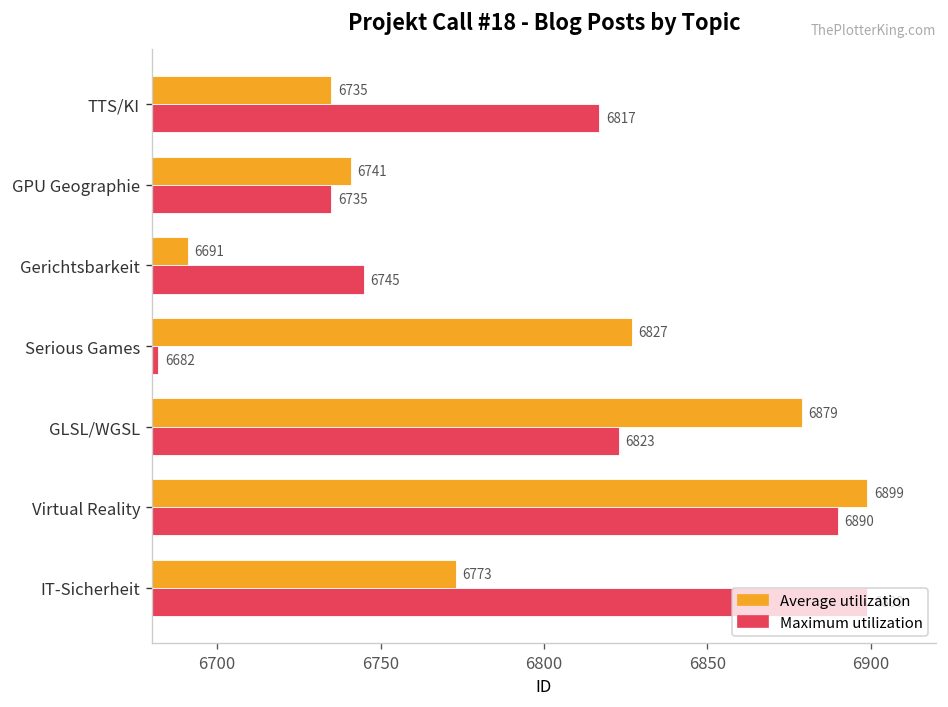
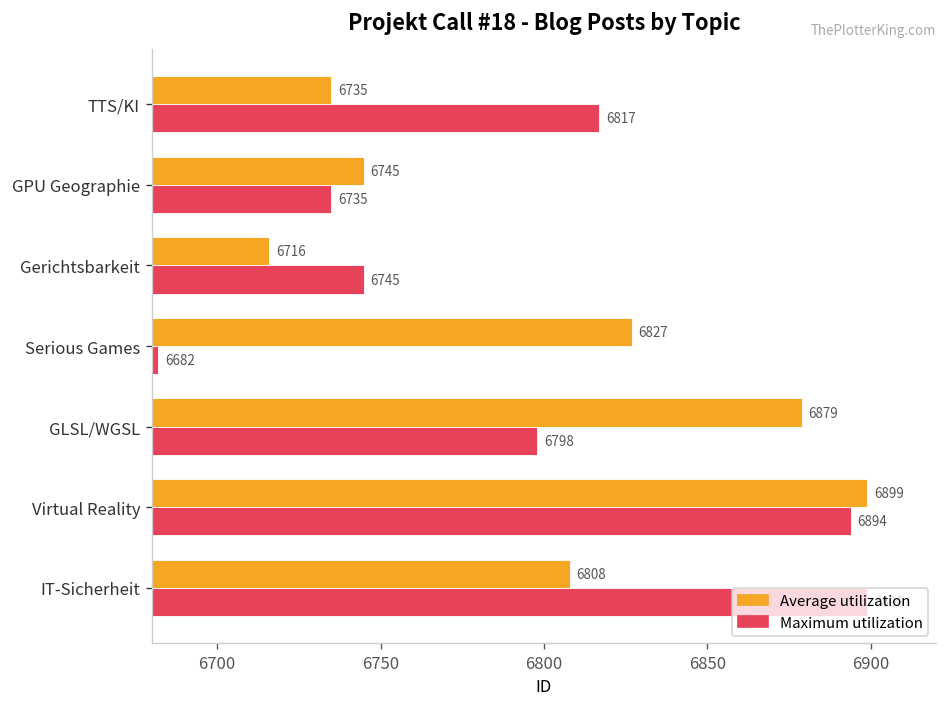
  {
    "Average utilization": {
      "TTS/KI": 6735,
-     "GPU Geographie": 6741,
-     "Gerichtsbarkeit": 6691,
+     "GPU Geographie": 6745,
+     "Gerichtsbarkeit": 6716,
      "Serious Games": 6827,
      "GLSL/WGSL": 6879,
      "Virtual Reality": 6899,
-     "IT-Sicherheit": 6773
+     "IT-Sicherheit": 6808
    },
    "Maximum utilization": {
      "TTS/KI": 6817,
      "GPU Geographie": 6735,
      "Gerichtsbarkeit": 6745,
      "Serious Games": 6682,
-     "GLSL/WGSL": 6823,
-     "Virtual Reality": 6890
+     "GLSL/WGSL": 6798,
+     "Virtual Reality": 6894
    }
  }
